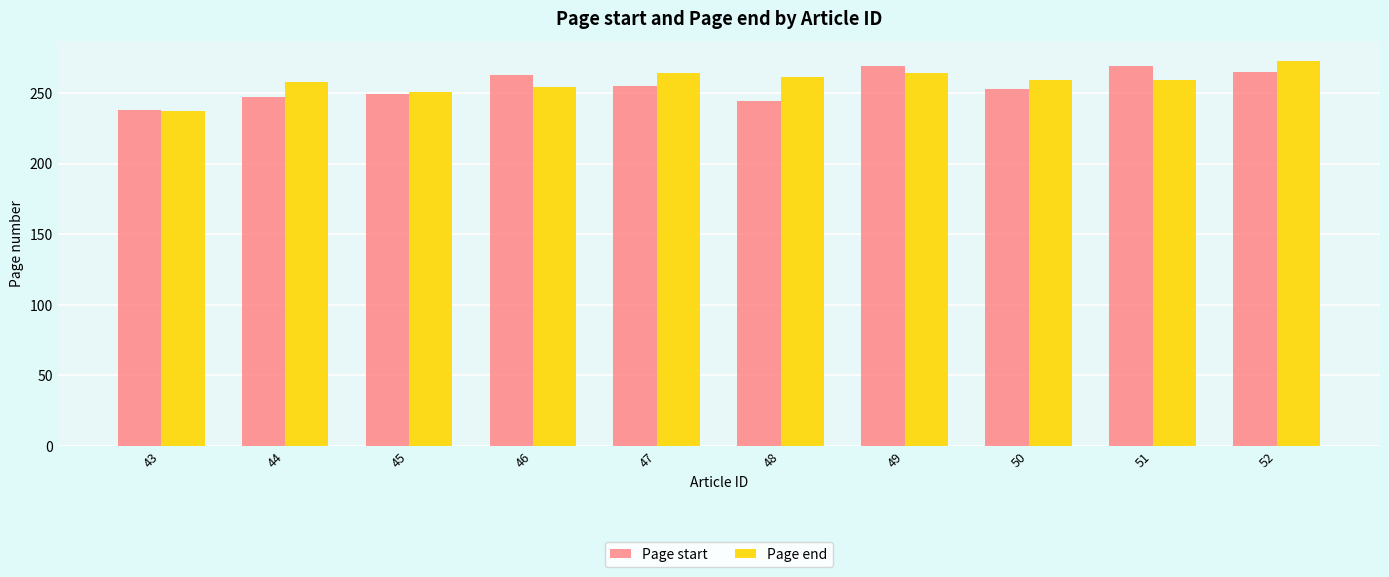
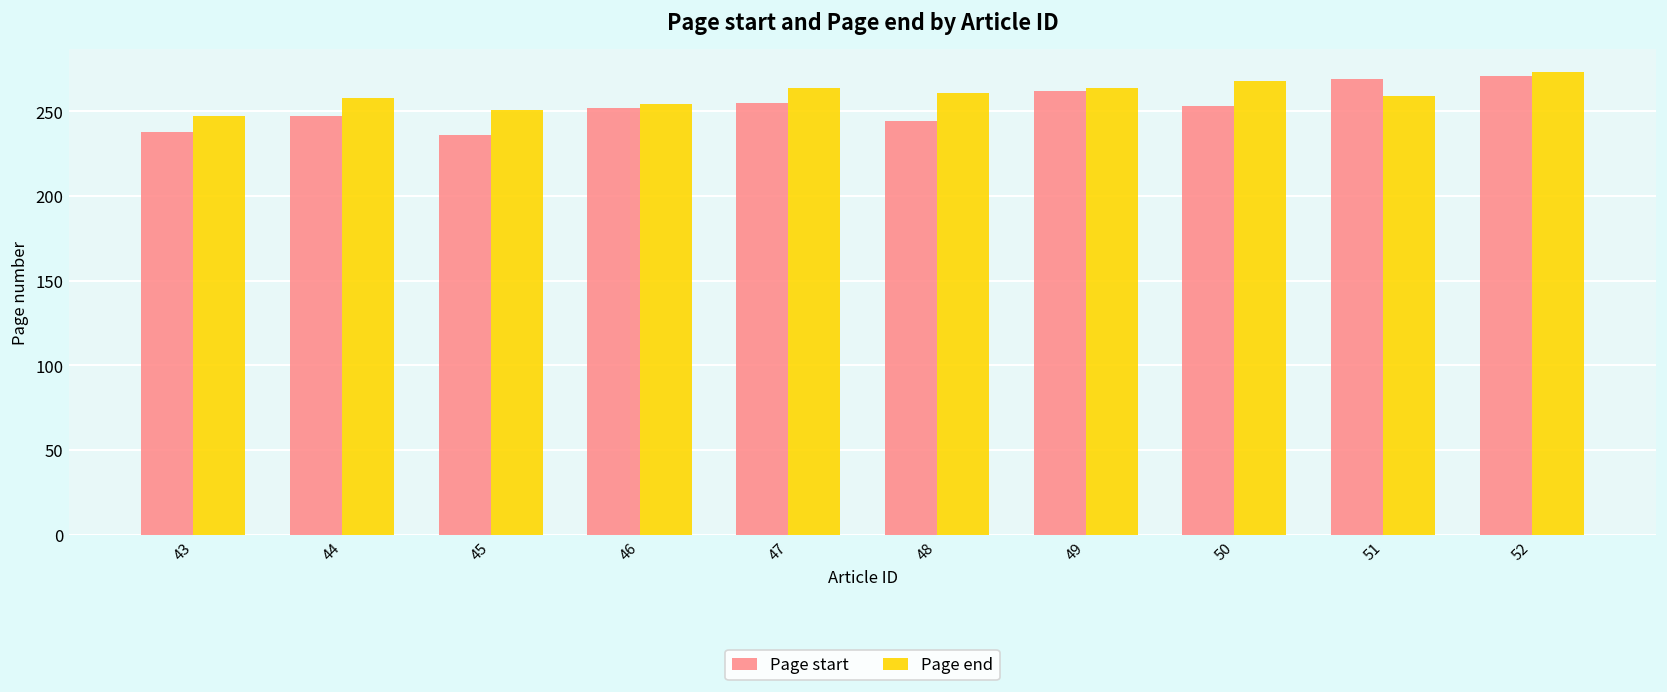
  {
    "Page start": {
      "43": 238,
      "44": 247,
-     "45": 249,
-     "46": 263,
+     "45": 236,
+     "46": 252,
      "47": 255,
      "48": 244,
-     "49": 269,
+     "49": 262,
      "50": 253,
      "51": 269,
-     "52": 265
+     "52": 271
    },
    "Page end": {
-     "43": 237,
+     "43": 247,
      "44": 258,
      "45": 251,
      "46": 254,
      "47": 264,
      "48": 261,
      "49": 264,
-     "50": 259,
+     "50": 268,
      "51": 259,
      "52": 273
    }
  }
